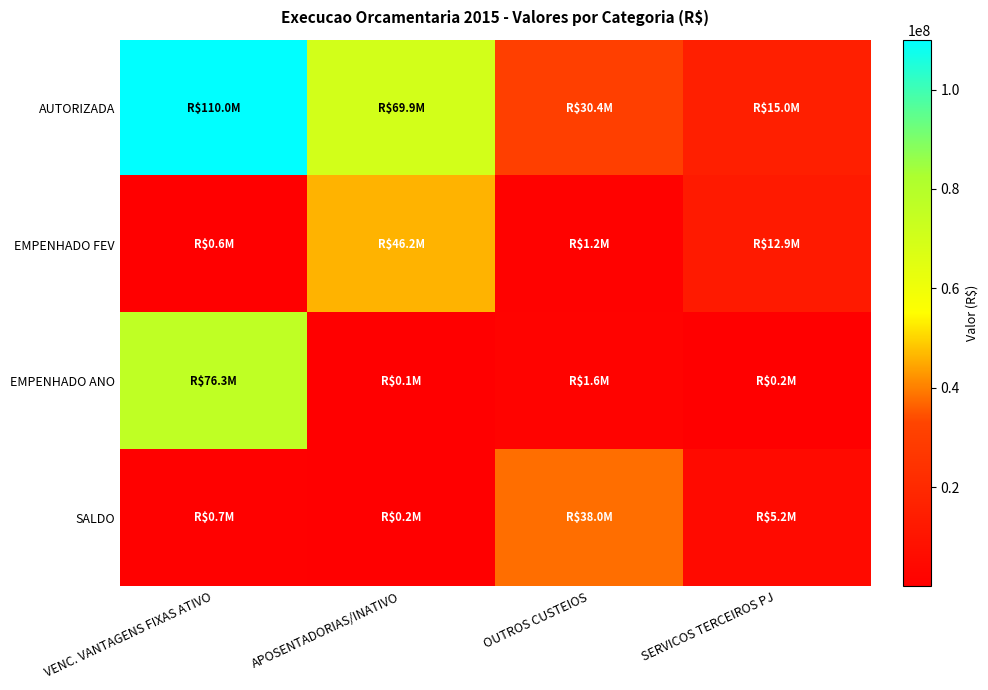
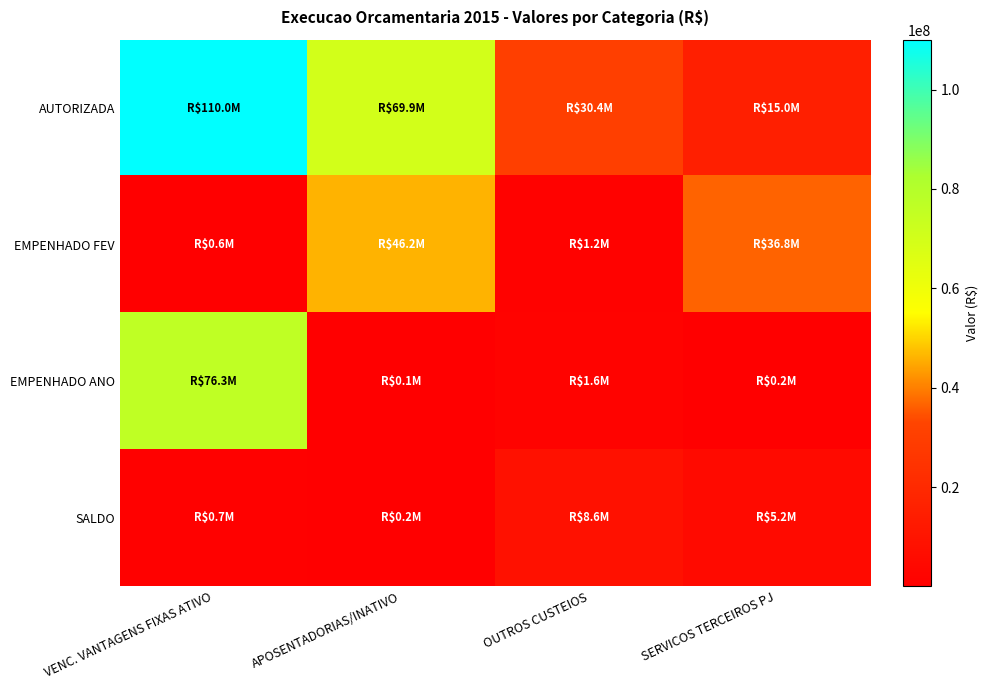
  {
    "AUTORIZADA": {
      "VENC. VANTAGENS FIXAS ATIVO": "$110.0M",
      "APOSENTADORIAS/INATIVO": "$69.9M",
      "OUTROS CUSTEIOS": "$30.4M",
      "SERVICOS TERCEIROS PJ": "$15.0M"
    },
    "EMPENHADO FEV": {
      "VENC. VANTAGENS FIXAS ATIVO": "$0.6M",
      "APOSENTADORIAS/INATIVO": "$46.2M",
      "OUTROS CUSTEIOS": "$1.2M",
-     "SERVICOS TERCEIROS PJ": "$12.9M"
+     "SERVICOS TERCEIROS PJ": "$36.8M"
    },
    "EMPENHADO ANO": {
      "VENC. VANTAGENS FIXAS ATIVO": "$76.3M",
      "APOSENTADORIAS/INATIVO": "$0.1M",
      "OUTROS CUSTEIOS": "$1.6M",
      "SERVICOS TERCEIROS PJ": "$0.2M"
    },
    "SALDO": {
      "VENC. VANTAGENS FIXAS ATIVO": "$0.7M",
      "APOSENTADORIAS/INATIVO": "$0.2M",
-     "OUTROS CUSTEIOS": "$38.0M",
+     "OUTROS CUSTEIOS": "$8.6M",
      "SERVICOS TERCEIROS PJ": "$5.2M"
    }
  }
